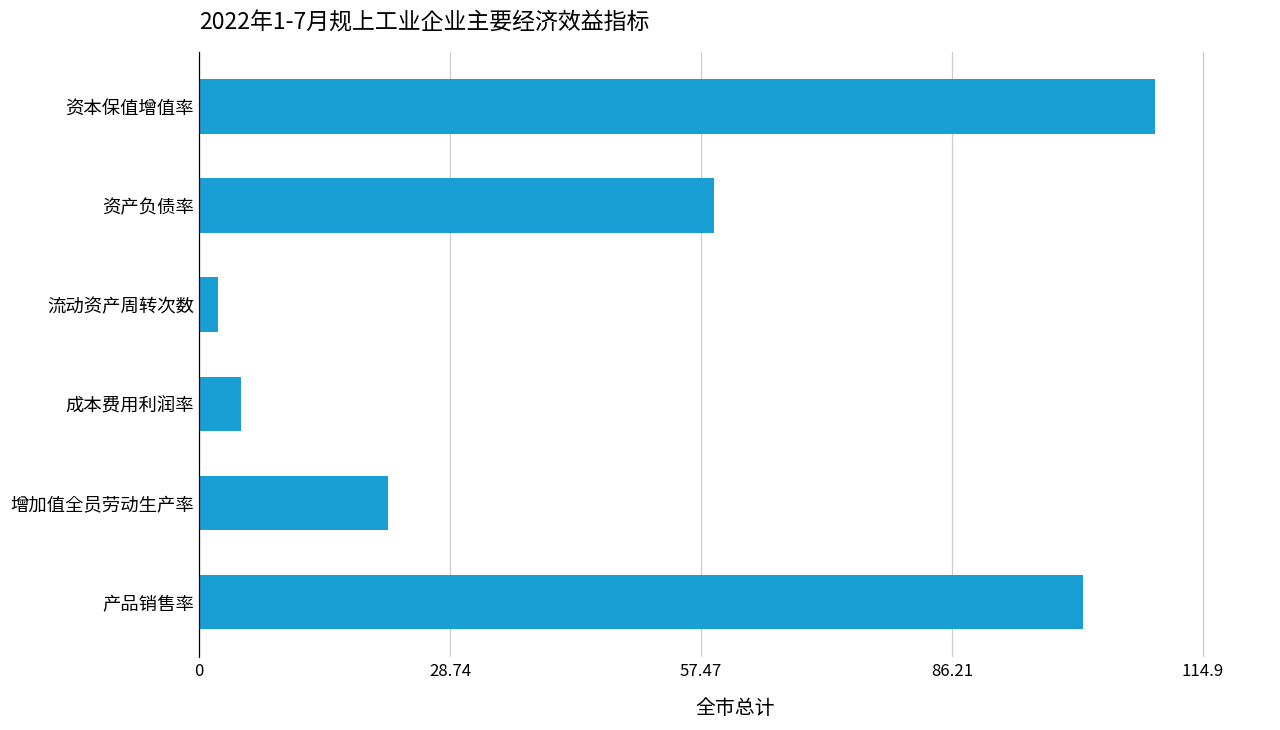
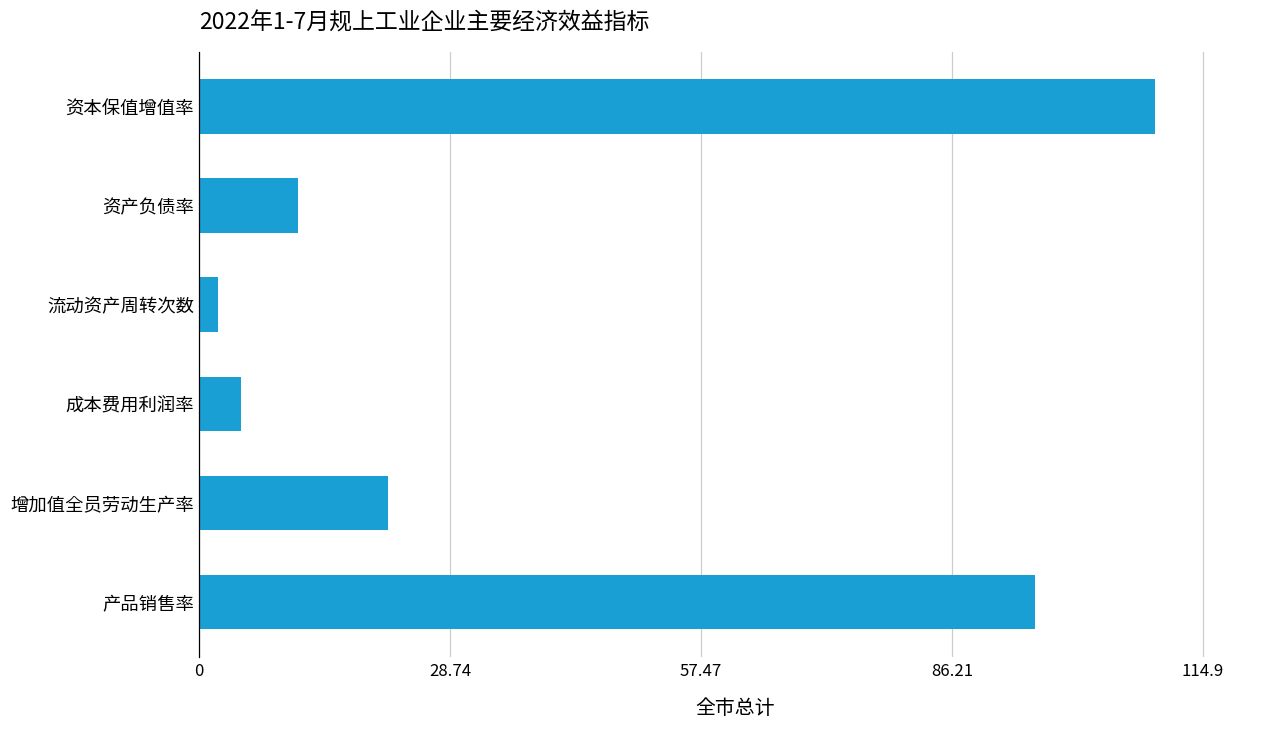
  {
    "资本保值增值率": 109,
-   "资产负债率": 59,
+   "资产负债率": 11,
    "流动资产周转次数": 2,
    "成本费用利润率": 5,
    "增加值全员劳动生产率": 22,
-   "产品销售率": 101
+   "产品销售率": 96
  }
